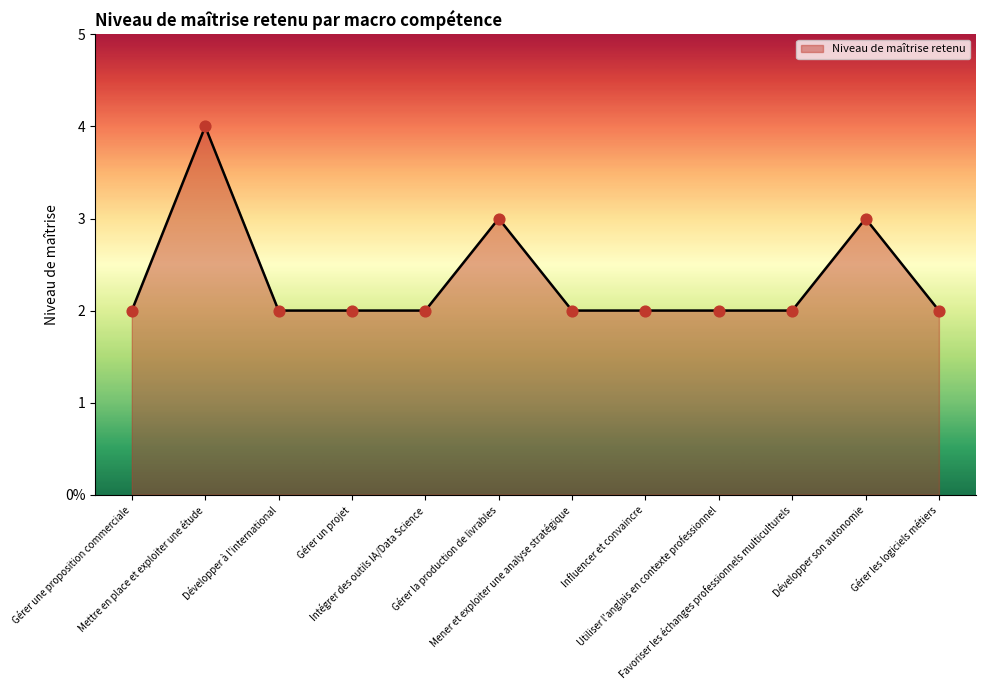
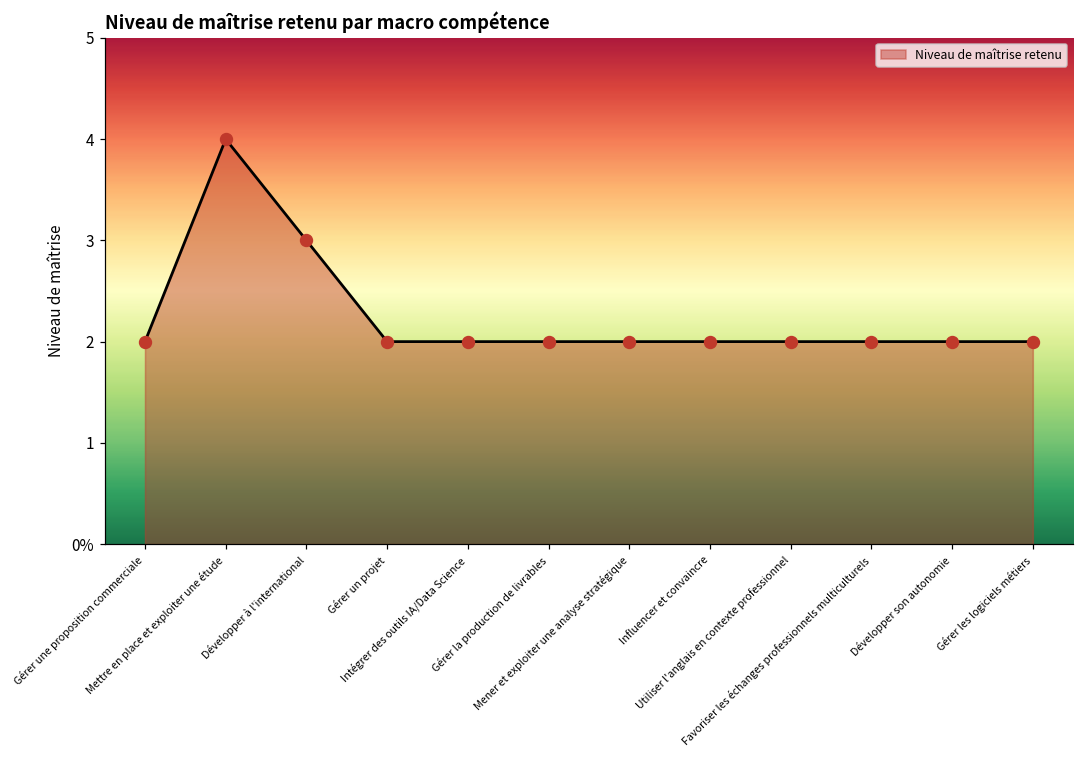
  {
    "Gérer une proposition commerciale": 2,
    "Mettre en place et exploiter une étude": 4,
-   "Développer à l'international": 2,
+   "Développer à l'international": 3,
    "Gérer un projet": 2,
    "Intégrer des outils IA/Data Science": 2,
-   "Gérer la production de livrables": 3,
+   "Gérer la production de livrables": 2,
    "Mener et exploiter une analyse stratégique": 2,
    "Influencer et convaincre": 2,
    "Utiliser l'anglais en contexte professionnel": 2,
    "Favoriser les échanges professionnels multiculturels": 2,
-   "Développer son autonomie": 3,
+   "Développer son autonomie": 2,
    "Gérer les logiciels métiers": 2
  }
